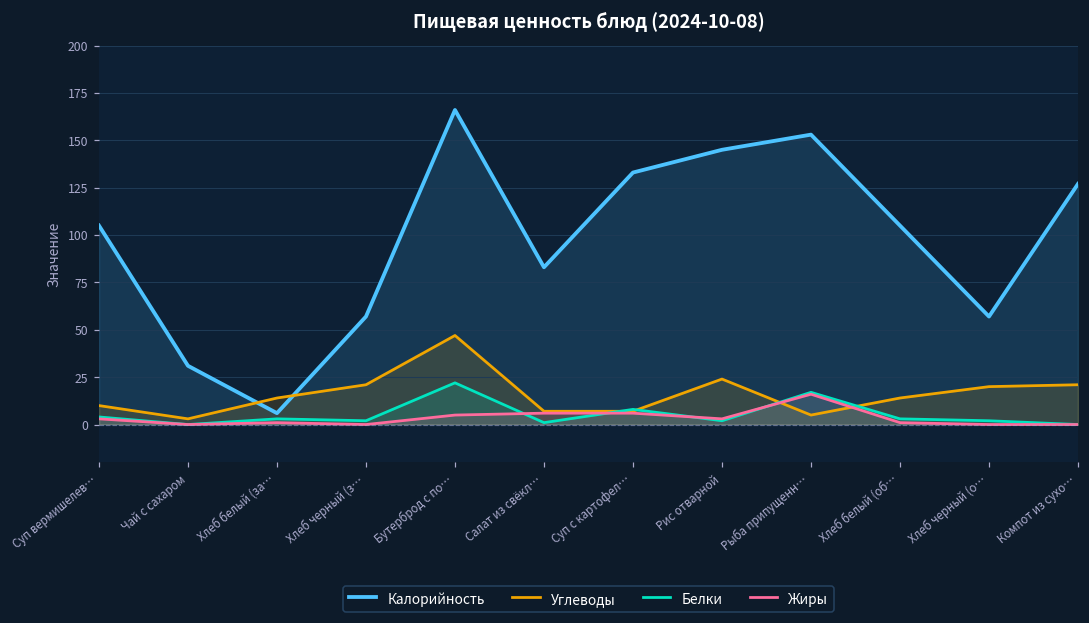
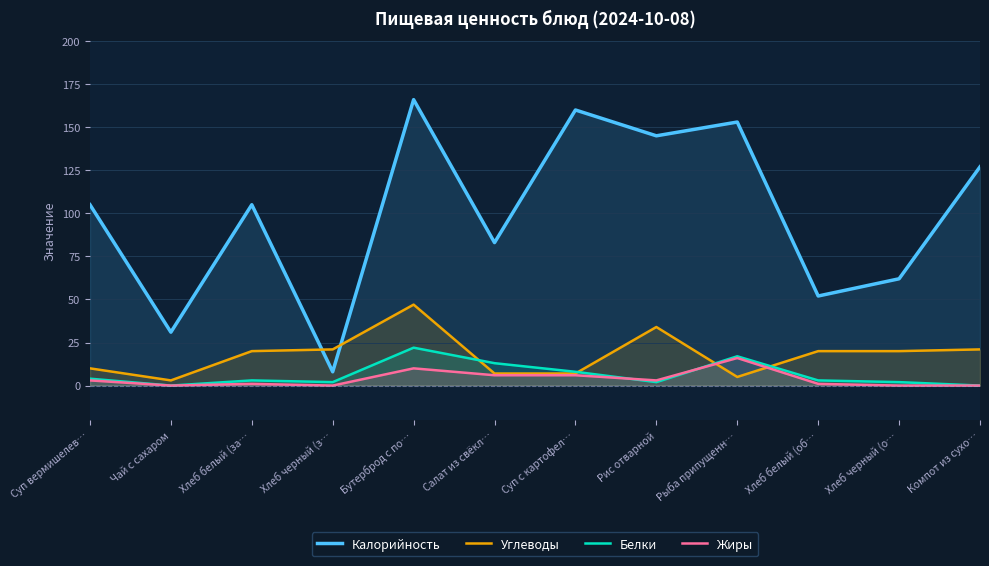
  {
    "Калорийность": {
      "Суп вермишелев…": 105,
      "Чай с сахаром": 31,
-     "Хлеб белый (за…": 6,
-     "Хлеб черный (з…": 57,
+     "Хлеб белый (за…": 105,
+     "Хлеб черный (з…": 8,
      "Бутерброд с по…": 166,
      "Салат из свёкл…": 83,
-     "Суп с картофел…": 133,
+     "Суп с картофел…": 160,
      "Рис отварной": 145,
      "Рыба припущенн…": 153,
-     "Хлеб белый (об…": 105,
-     "Хлеб черный (о…": 57,
+     "Хлеб белый (об…": 52,
+     "Хлеб черный (о…": 62,
      "Компот из сухо…": 127
    },
    "Углеводы": {
      "Суп вермишелев…": 10,
      "Чай с сахаром": 3,
-     "Хлеб белый (за…": 14,
+     "Хлеб белый (за…": 20,
      "Хлеб черный (з…": 21,
      "Бутерброд с по…": 47,
-     "Рис отварной": 24,
+     "Рис отварной": 34,
      "Рыба припущенн…": 5,
-     "Хлеб белый (об…": 14,
+     "Хлеб белый (об…": 20,
      "Хлеб черный (о…": 20,
      "Компот из сухо…": 21
    },
    "Белки": {
      "Хлеб белый (за…": 3,
      "Хлеб черный (з…": 2,
      "Бутерброд с по…": 22,
-     "Салат из свёкл…": 1,
+     "Салат из свёкл…": 13,
      "Хлеб белый (об…": 3,
      "Хлеб черный (о…": 2
    },
    "Жиры": {
      "Хлеб белый (за…": 1,
      "Хлеб черный (з…": 0,
-     "Бутерброд с по…": 5,
+     "Бутерброд с по…": 10,
      "Хлеб белый (об…": 1,
      "Хлеб черный (о…": 0
    }
  }
